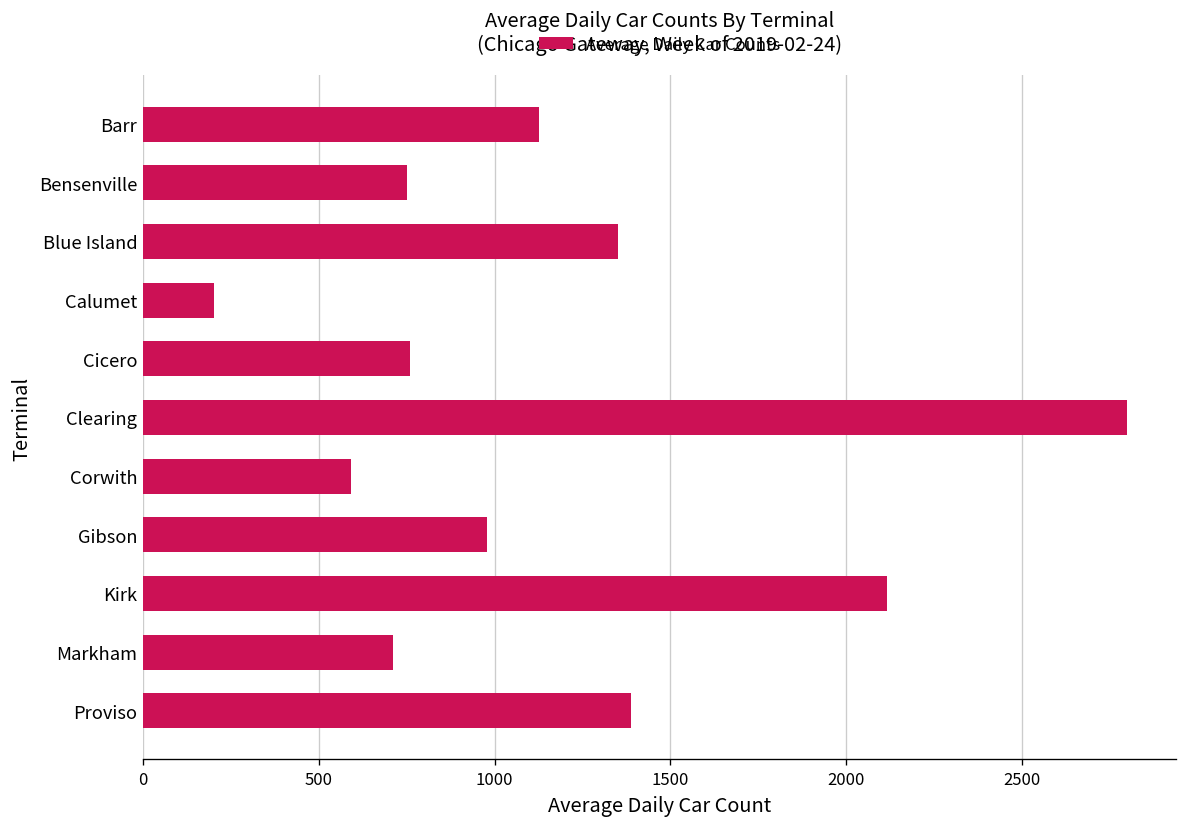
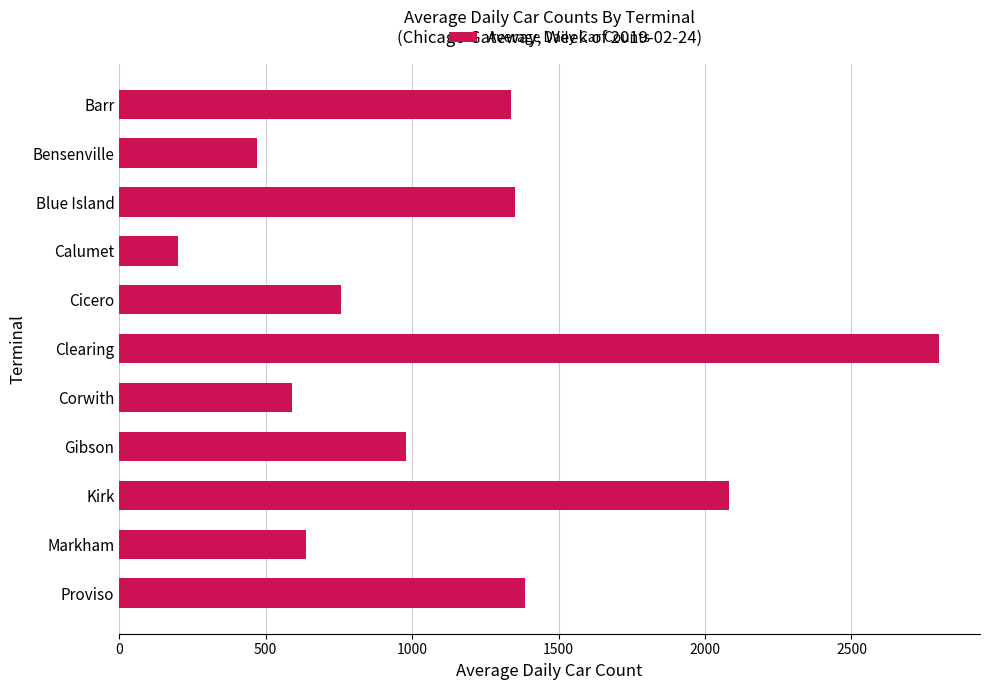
  {
-   "Barr": 1130,
-   "Bensenville": 750,
+   "Barr": 1340,
+   "Bensenville": 470,
    "Blue Island": 1350,
    "Calumet": 200,
    "Cicero": 760,
    "Clearing": 2800,
    "Corwith": 590,
    "Gibson": 980,
-   "Kirk": 2120,
-   "Markham": 710,
+   "Kirk": 2080,
+   "Markham": 640,
    "Proviso": 1390
  }
